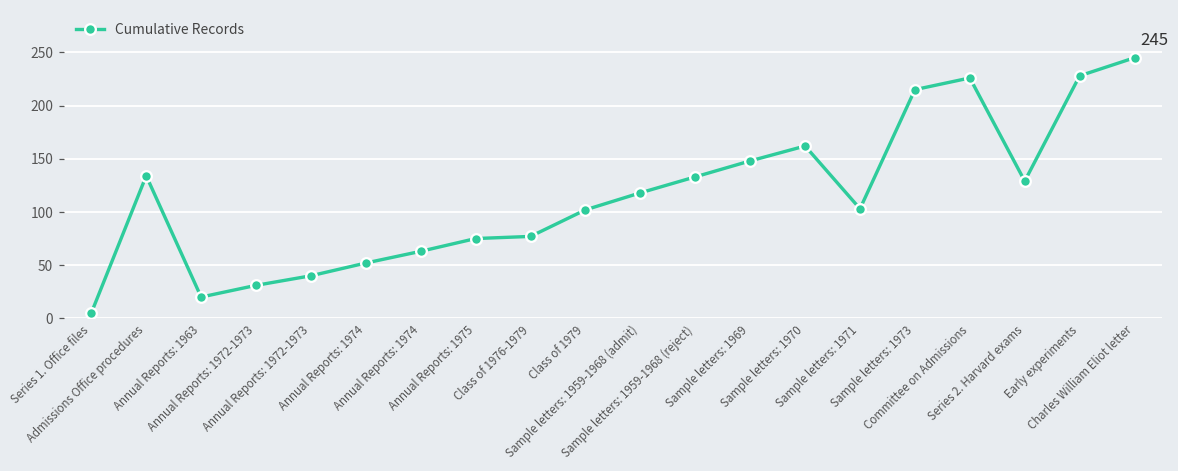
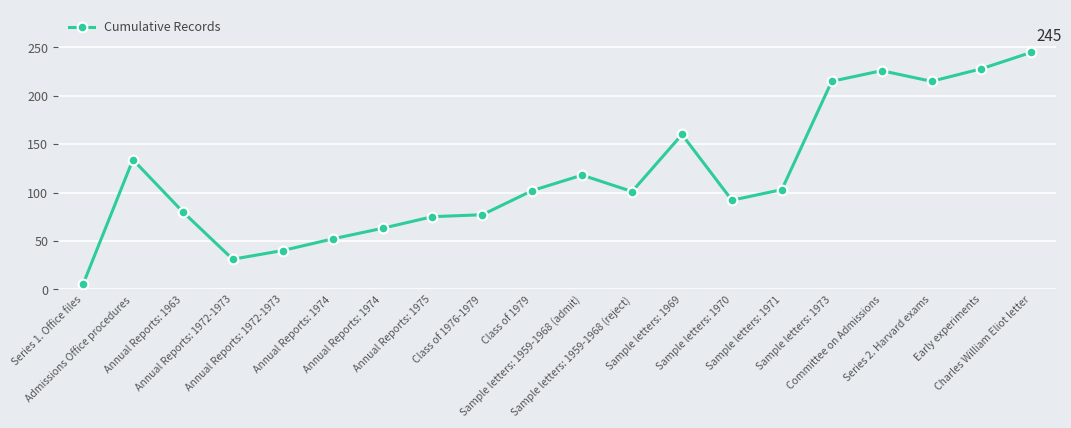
  {
    "Series 1. Office files": 10,
    "Admissions Office procedures": 130,
-   "Annual Reports: 1963": 20,
+   "Annual Reports: 1963": 80,
    "Annual Reports: 1975": 80,
    "Class of 1976-1979": 80,
    "Class of 1979": 100,
    "Sample letters: 1959-1968 (admit)": 120,
-   "Sample letters: 1959-1968 (reject)": 130,
-   "Sample letters: 1969": 150,
-   "Sample letters: 1970": 160,
+   "Sample letters: 1959-1968 (reject)": 100,
+   "Sample letters: 1969": 160,
+   "Sample letters: 1970": 90,
    "Sample letters: 1971": 100,
    "Sample letters: 1973": 220,
    "Committee on Admissions": 230,
-   "Series 2. Harvard exams": 130,
+   "Series 2. Harvard exams": 220,
    "Early experiments": 230
  }
